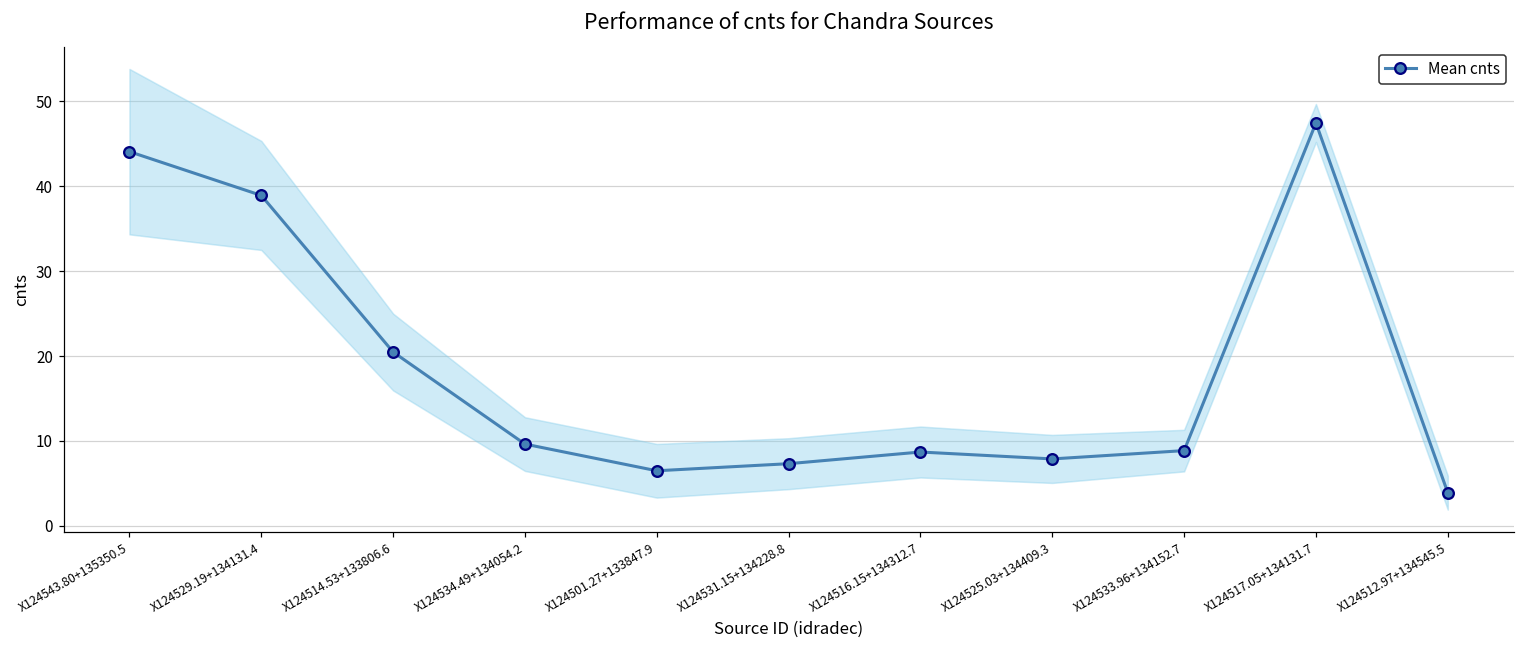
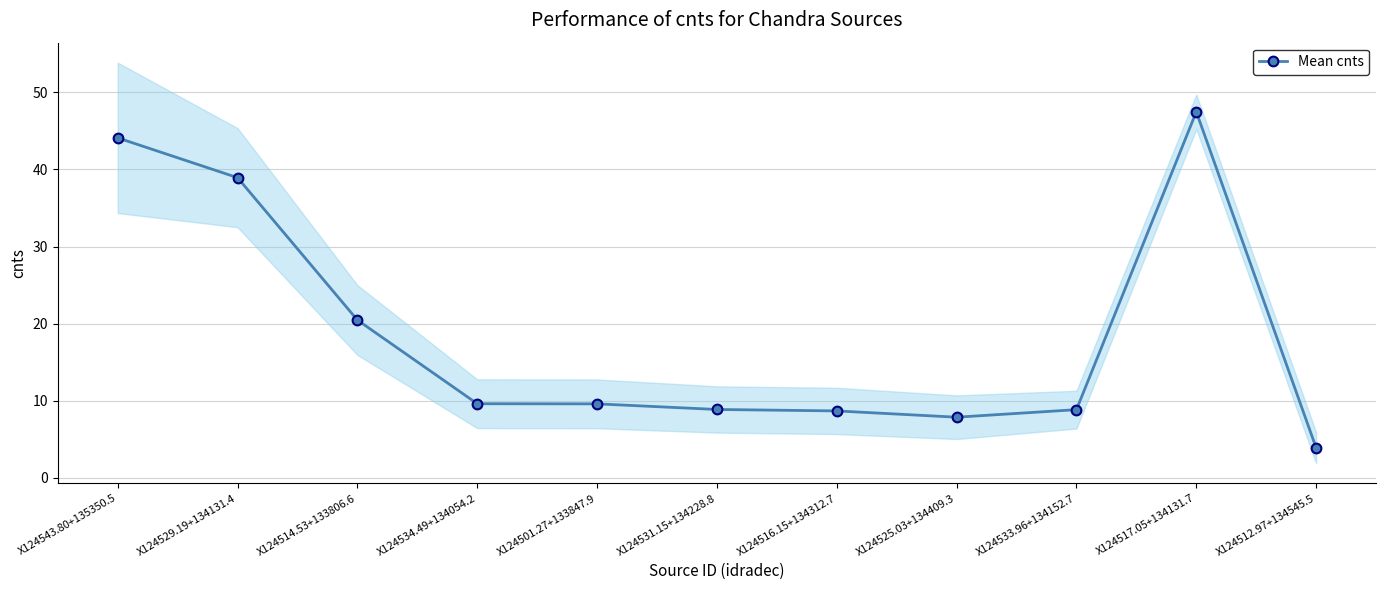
  {
    "Mean cnts": {
      "X124543.80+135350.5": 44,
      "X124529.19+134131.4": 39,
      "X124514.53+133806.6": 20,
      "X124534.49+134054.2": 10,
-     "X124501.27+133847.9": 6,
-     "X124531.15+134228.8": 7,
+     "X124501.27+133847.9": 10,
+     "X124531.15+134228.8": 9,
      "X124516.15+134312.7": 9,
      "X124525.03+134409.3": 8,
      "X124533.96+134152.7": 9,
      "X124517.05+134131.7": 47,
      "X124512.97+134545.5": 4
    }
  }
